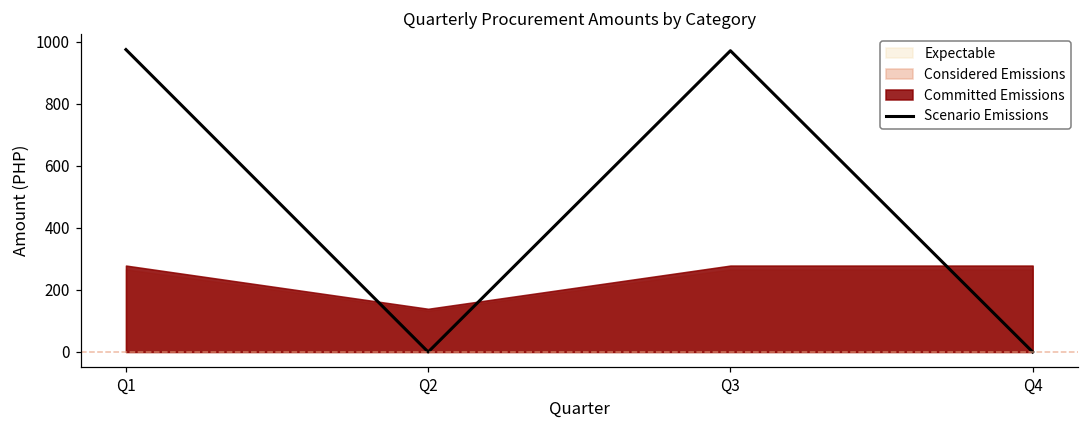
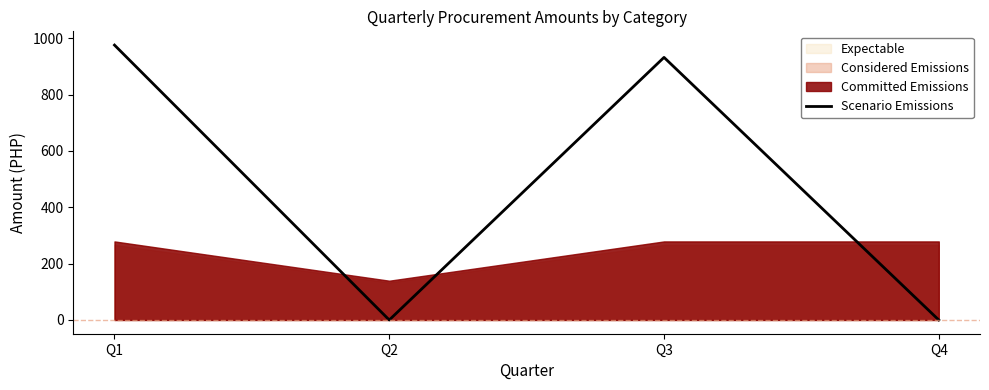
  {
    "Scenario Emissions": {
      "Q1": 980,
      "Q2": 0,
-     "Q3": 970,
+     "Q3": 930,
      "Q4": 0
    },
    "Considered Emissions": {
      "Q1": 270,
      "Q3": 270,
      "Q4": 270
    }
  }
